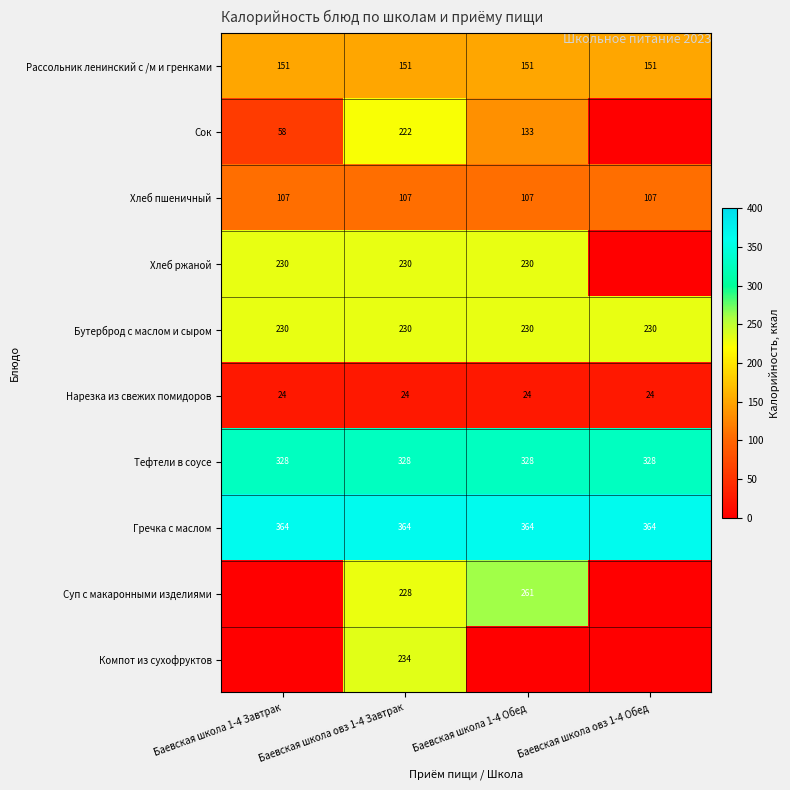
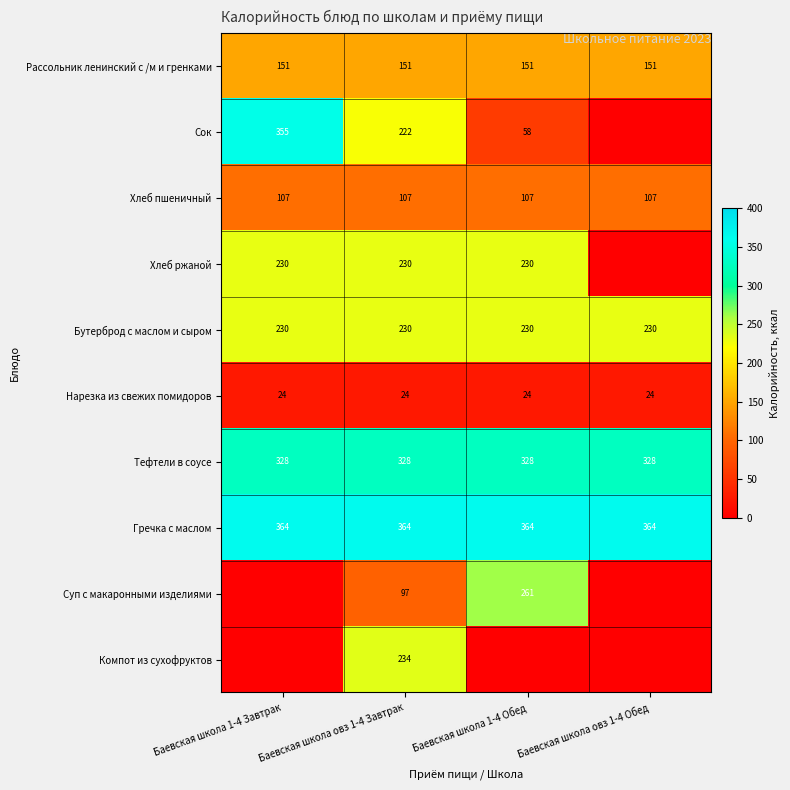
  {
    "Рассольник ленинский с /м и гренками": {
      "Баевская школа 1-4 Завтрак": 151,
      "Баевская школа овз 1-4 Завтрак": 151,
      "Баевская школа 1-4 Обед": 151
    },
    "Сок": {
-     "Баевская школа 1-4 Завтрак": 58,
+     "Баевская школа 1-4 Завтрак": 355,
      "Баевская школа овз 1-4 Завтрак": 222,
-     "Баевская школа 1-4 Обед": 133
+     "Баевская школа 1-4 Обед": 58
    },
    "Хлеб пшеничный": {
      "Баевская школа 1-4 Завтрак": 107,
      "Баевская школа овз 1-4 Завтрак": 107,
      "Баевская школа 1-4 Обед": 107,
      "Баевская школа овз 1-4 Обед": 107
    },
    "Хлеб ржаной": {
      "Баевская школа 1-4 Завтрак": 230,
      "Баевская школа овз 1-4 Завтрак": 230,
      "Баевская школа 1-4 Обед": 230
    },
    "Бутерброд с маслом и сыром": {
      "Баевская школа 1-4 Завтрак": 230,
      "Баевская школа овз 1-4 Завтрак": 230,
      "Баевская школа 1-4 Обед": 230,
      "Баевская школа овз 1-4 Обед": 230
    },
    "Нарезка из свежих помидоров": {
      "Баевская школа 1-4 Завтрак": 24,
      "Баевская школа овз 1-4 Завтрак": 24,
      "Баевская школа 1-4 Обед": 24,
      "Баевская школа овз 1-4 Обед": 24
    },
    "Тефтели в соусе": {
      "Баевская школа 1-4 Завтрак": 328,
      "Баевская школа овз 1-4 Завтрак": 328,
      "Баевская школа 1-4 Обед": 328,
      "Баевская школа овз 1-4 Обед": 328
    },
    "Гречка с маслом": {
      "Баевская школа 1-4 Завтрак": 364,
      "Баевская школа овз 1-4 Завтрак": 364,
      "Баевская школа 1-4 Обед": 364,
      "Баевская школа овз 1-4 Обед": 364
    },
    "Суп с макаронными изделиями": {
-     "Баевская школа овз 1-4 Завтрак": 228,
+     "Баевская школа овз 1-4 Завтрак": 97,
      "Баевская школа 1-4 Обед": 261
    },
    "Компот из сухофруктов": {
      "Баевская школа овз 1-4 Завтрак": 234
    }
  }
